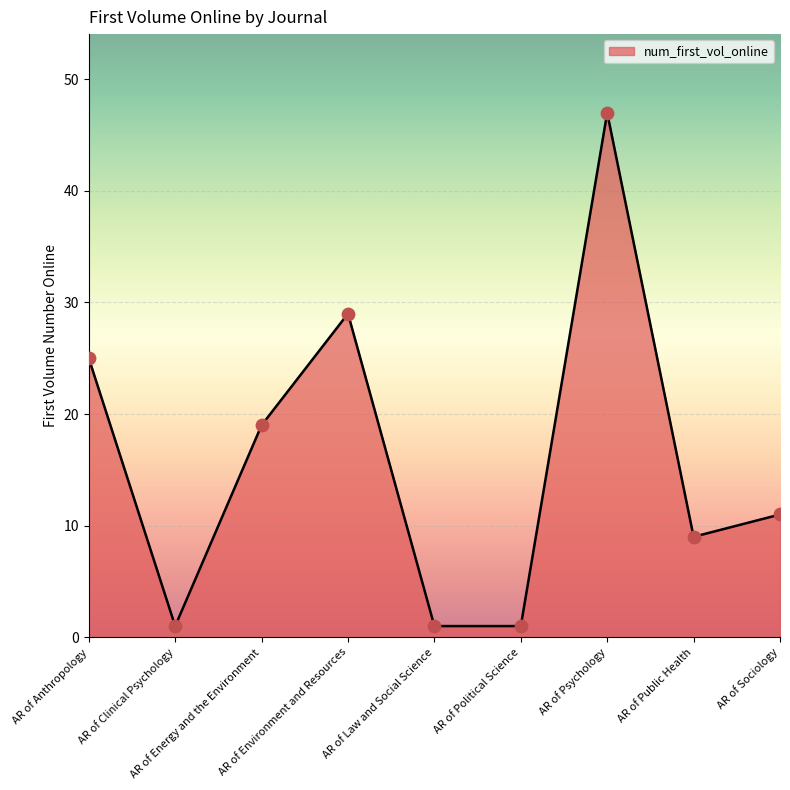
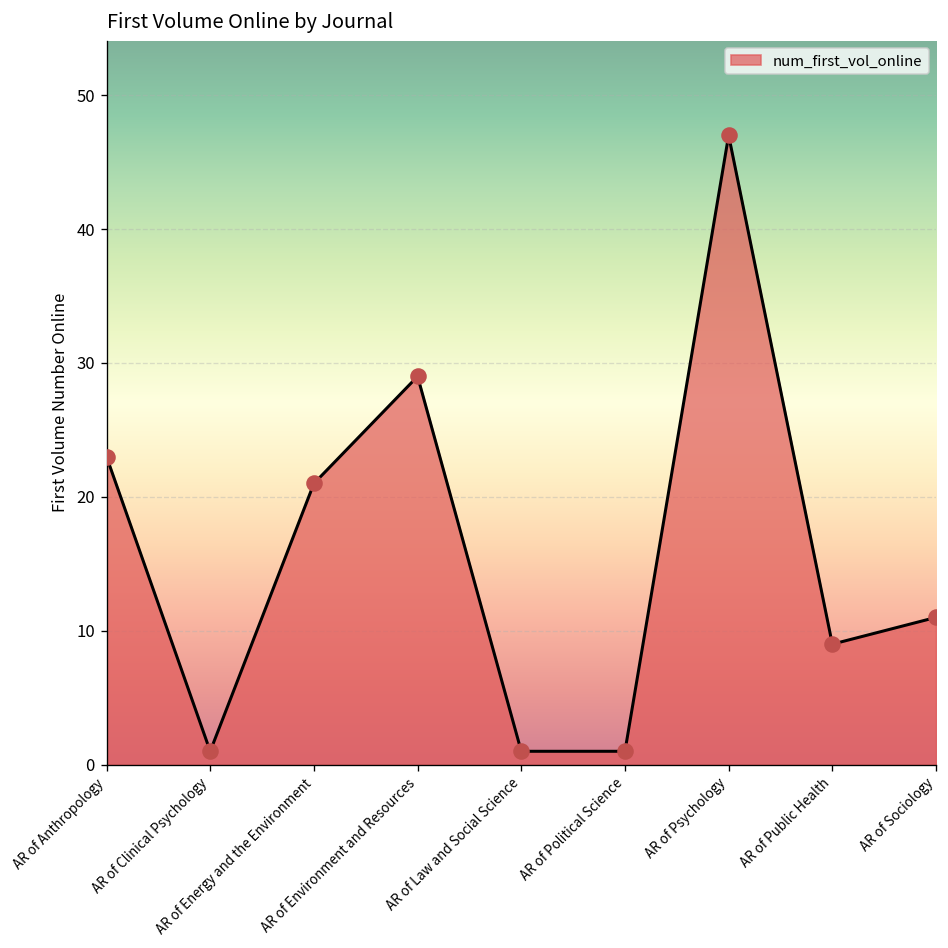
  {
-   "AR of Anthropology": 25,
+   "AR of Anthropology": 23,
    "AR of Clinical Psychology": 1,
-   "AR of Energy and the Environment": 19,
+   "AR of Energy and the Environment": 21,
    "AR of Environment and Resources": 29,
    "AR of Law and Social Science": 1,
    "AR of Political Science": 1,
    "AR of Psychology": 47,
    "AR of Public Health": 9,
    "AR of Sociology": 11
  }
